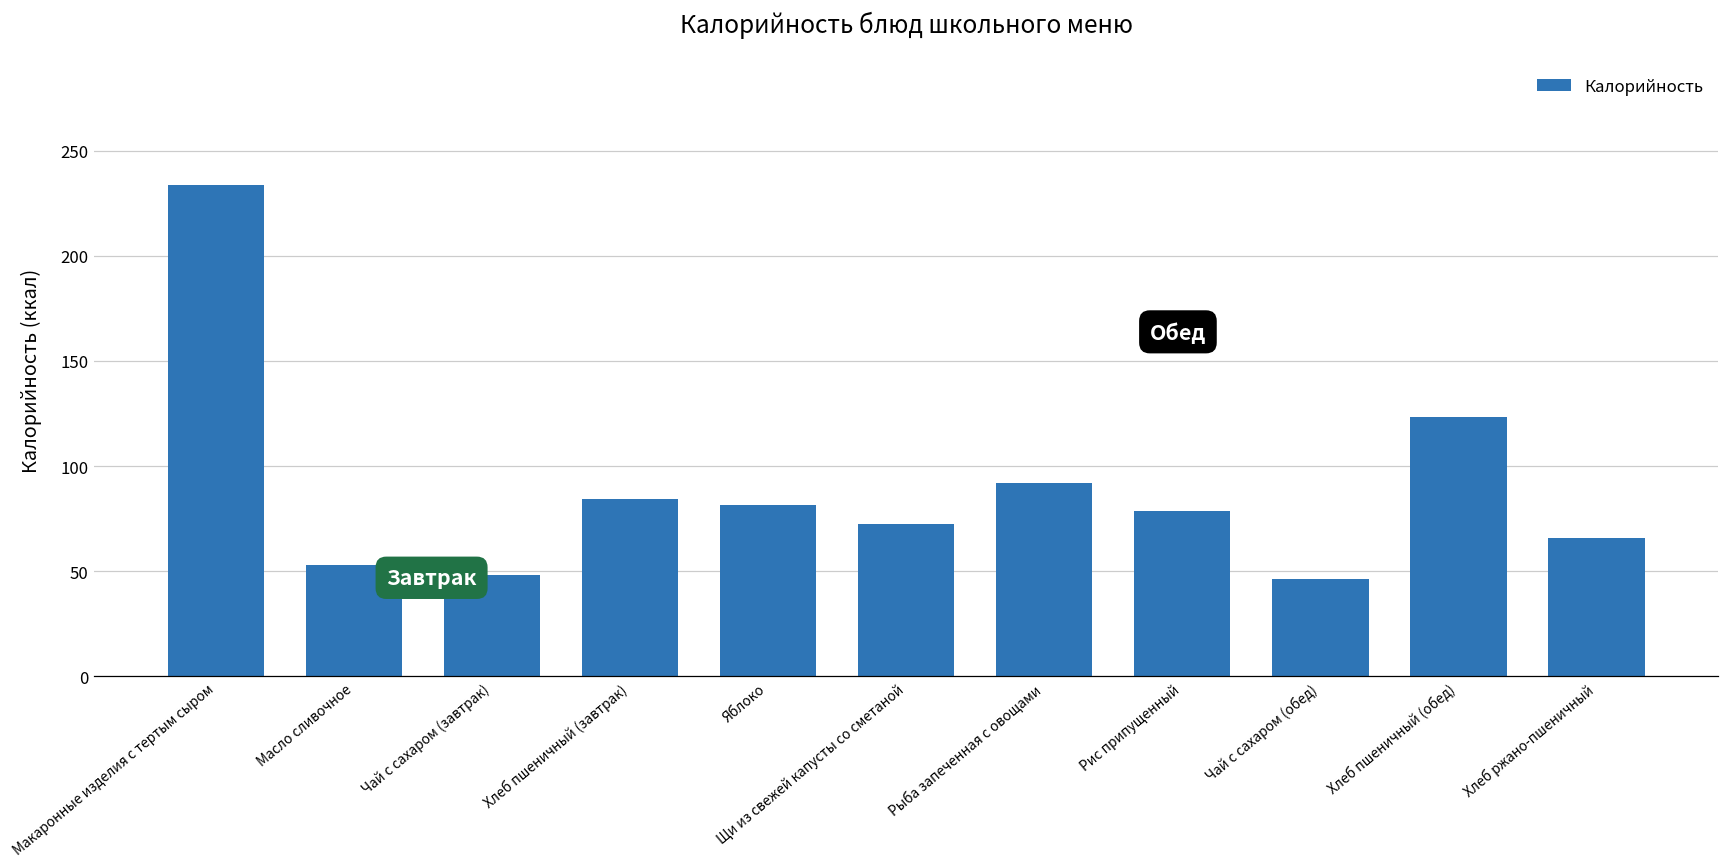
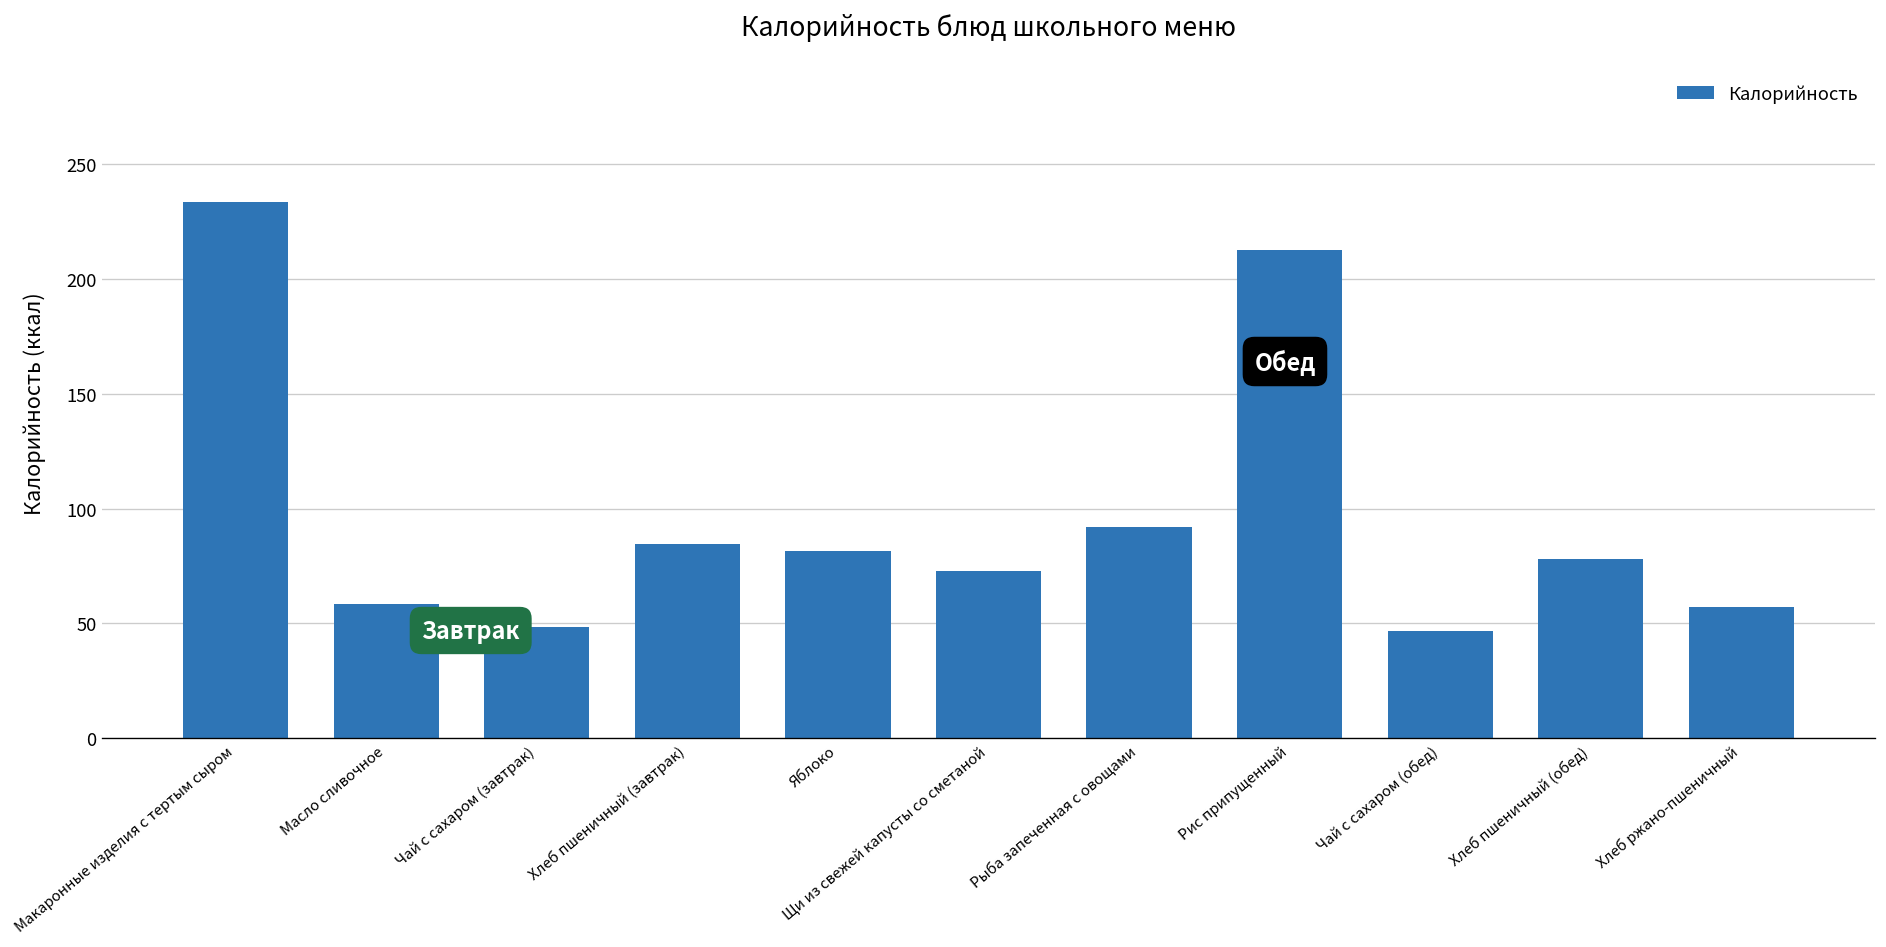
  {
    "Макаронные изделия с тертым сыром": 234,
-   "Масло сливочное": 53,
+   "Масло сливочное": 58,
    "Чай с сахаром (завтрак)": 48,
    "Хлеб пшеничный (завтрак)": 85,
    "Яблоко": 82,
    "Щи из свежей капусты со сметаной": 73,
    "Рыба запеченная с овощами": 92,
-   "Рис припущенный": 79,
+   "Рис припущенный": 212,
    "Чай с сахаром (обед)": 47,
-   "Хлеб пшеничный (обед)": 123,
-   "Хлеб ржано-пшеничный": 66
+   "Хлеб пшеничный (обед)": 78,
+   "Хлеб ржано-пшеничный": 57
  }
